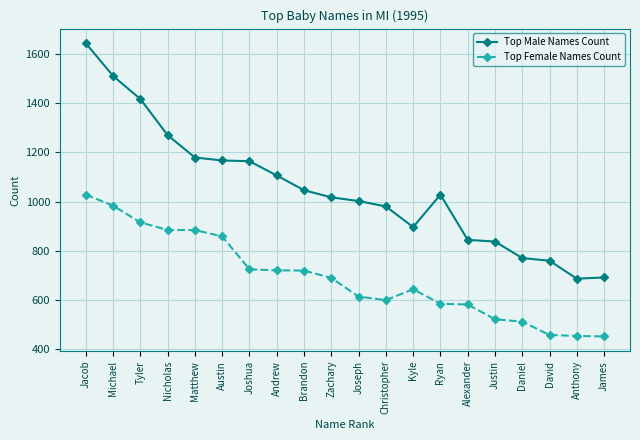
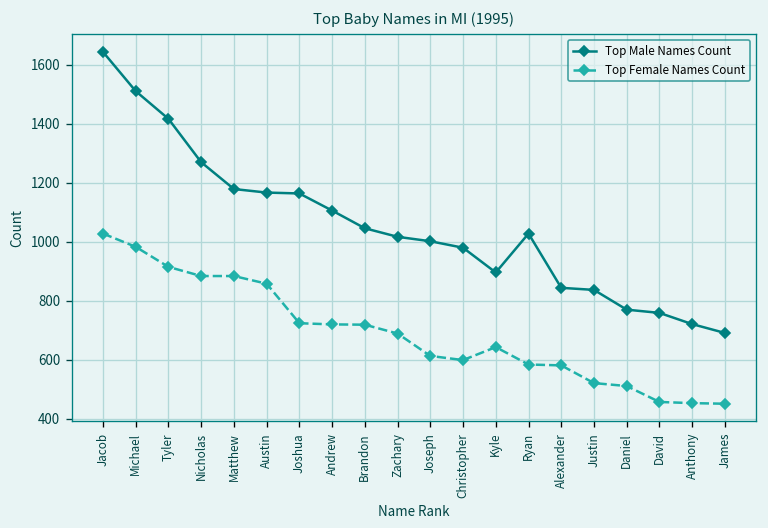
  {
    "Top Male Names Count": {
      "Jacob": 1640,
      "Michael": 1510,
      "Tyler": 1420,
      "Nicholas": 1270,
      "Matthew": 1180,
      "Austin": 1170,
      "Joshua": 1160,
      "Andrew": 1110,
      "Brandon": 1050,
      "Zachary": 1020,
      "Joseph": 1000,
      "Christopher": 980,
      "Kyle": 900,
      "Ryan": 1030,
      "Alexander": 840,
      "Justin": 840,
      "Daniel": 770,
      "David": 760,
-     "Anthony": 690,
+     "Anthony": 720,
      "James": 690
    },
    "Top Female Names Count": {
      "Jacob": 1030,
      "Michael": 980,
      "Tyler": 920,
      "Nicholas": 880,
      "Matthew": 880,
      "Austin": 860,
      "Joshua": 720,
      "Andrew": 720,
      "Brandon": 720,
      "Zachary": 690,
      "Joseph": 610,
      "Christopher": 600,
      "Kyle": 640,
      "Ryan": 580,
      "Alexander": 580,
      "Justin": 520,
      "Daniel": 510,
      "David": 460,
      "Anthony": 450,
      "James": 450
    }
  }
